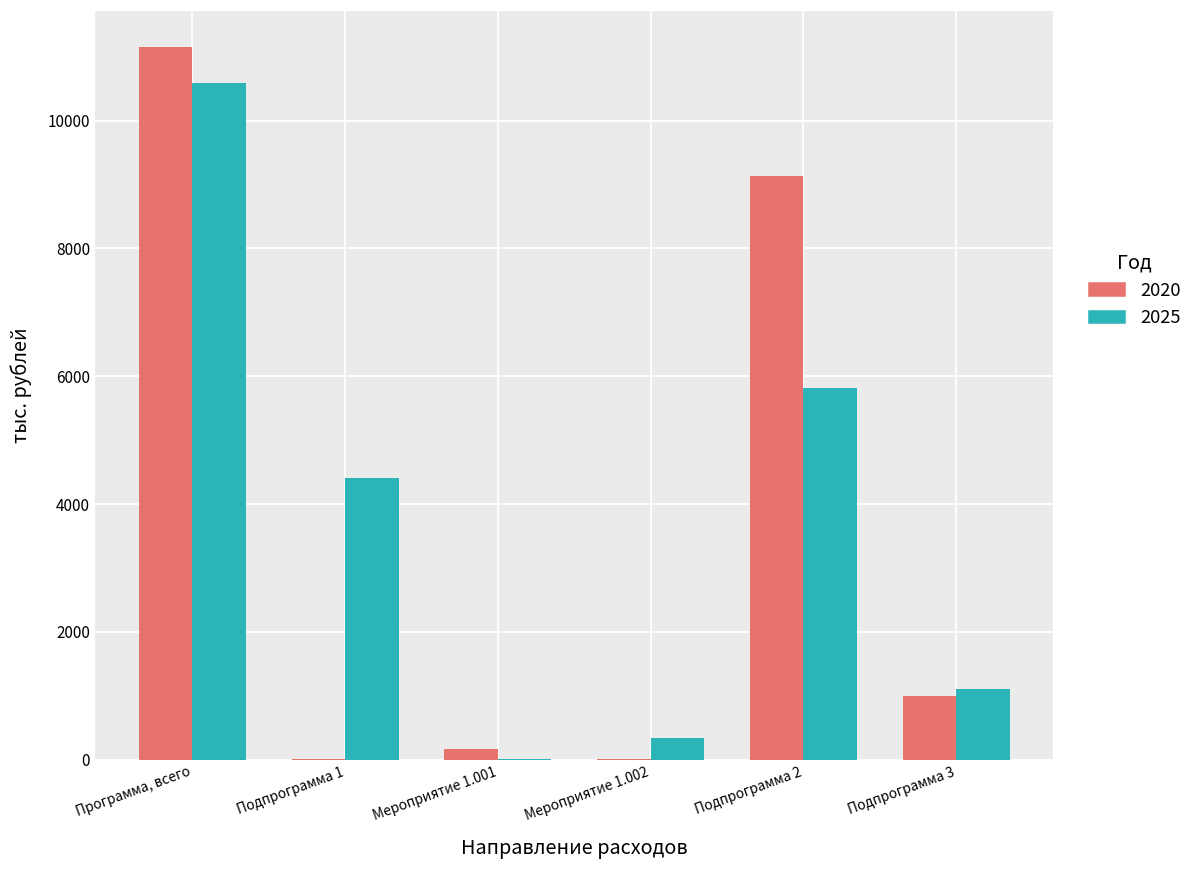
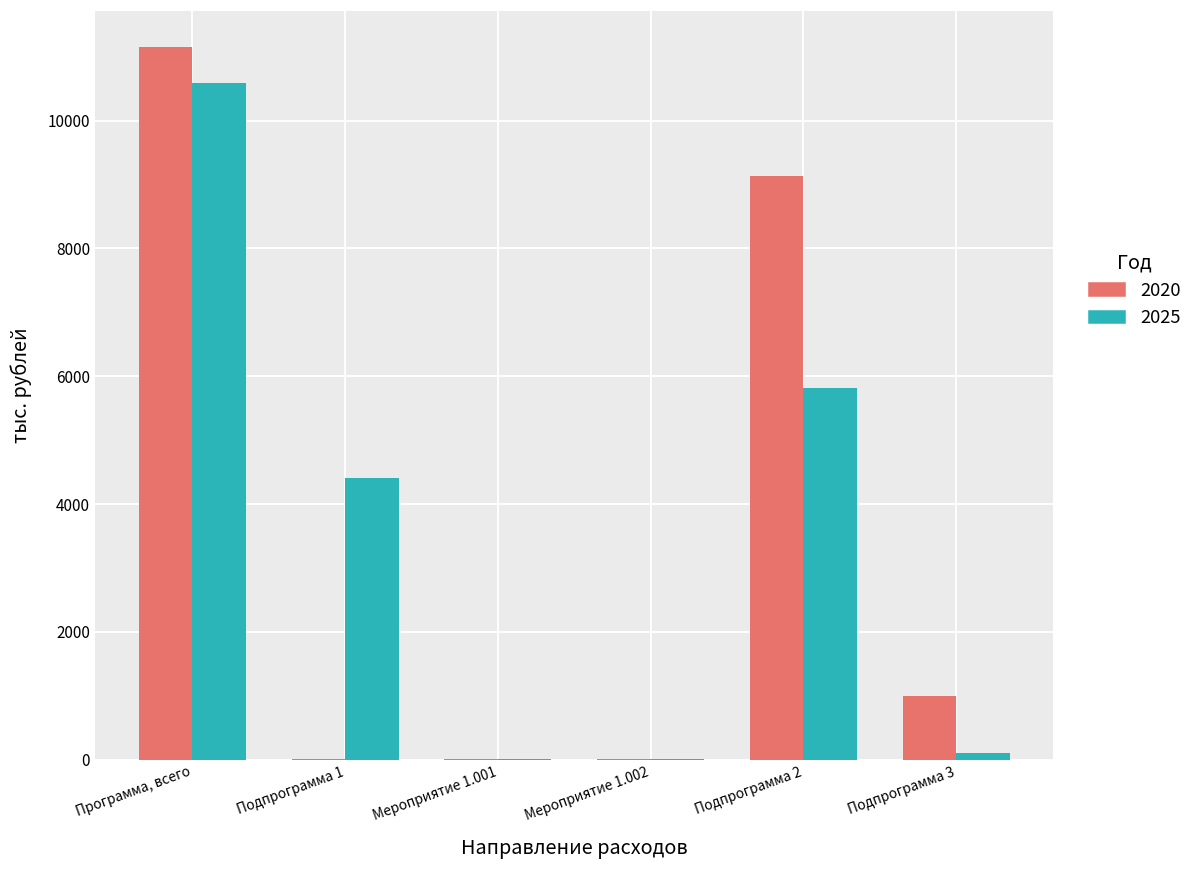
  {
    "2020": {
      "Программа, всего": 11200,
-     "Мероприятие 1.001": 200,
+     "Мероприятие 1.001": 0,
      "Подпрограмма 2": 9100,
      "Подпрограмма 3": 1000
    },
    "2025": {
      "Программа, всего": 10600,
      "Подпрограмма 1": 4400,
-     "Мероприятие 1.002": 300,
+     "Мероприятие 1.002": 0,
      "Подпрограмма 2": 5800,
-     "Подпрограмма 3": 1100
+     "Подпрограмма 3": 100
    }
  }
